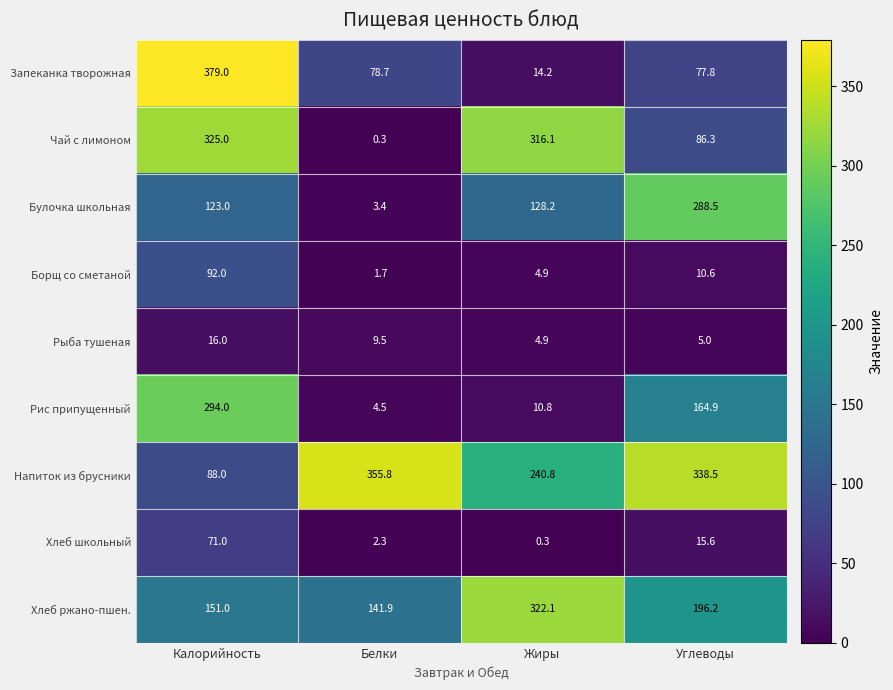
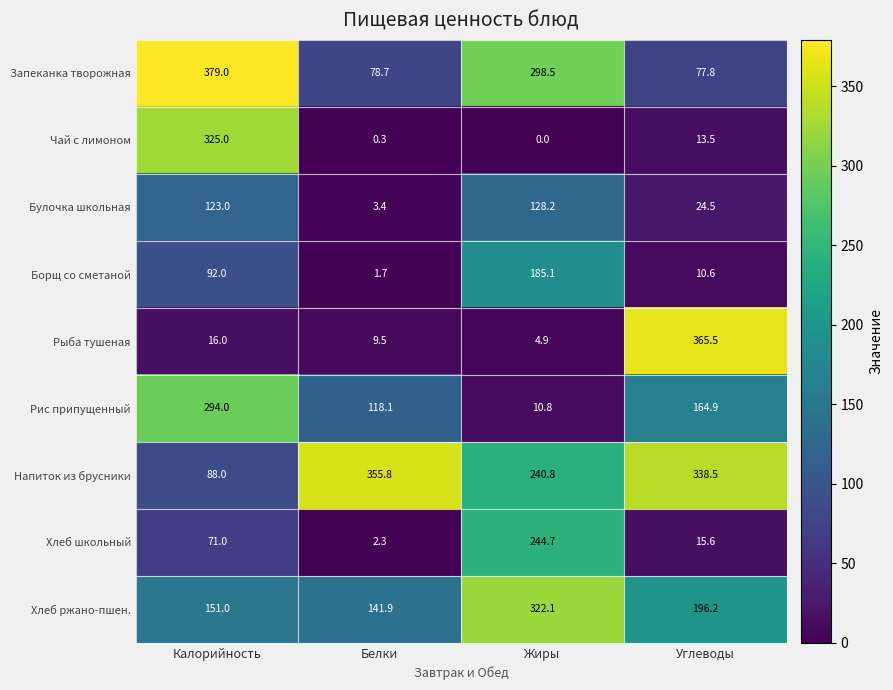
  {
    "Запеканка творожная": {
      "Калорийность": 379.0,
      "Белки": 78.7,
-     "Жиры": 14.2,
+     "Жиры": 298.5,
      "Углеводы": 77.8
    },
    "Чай с лимоном": {
      "Калорийность": 325.0,
      "Белки": 0.3,
-     "Жиры": 316.1,
-     "Углеводы": 86.3
+     "Жиры": 0.0,
+     "Углеводы": 13.5
    },
    "Булочка школьная": {
      "Калорийность": 123.0,
      "Белки": 3.4,
      "Жиры": 128.2,
-     "Углеводы": 288.5
+     "Углеводы": 24.5
    },
    "Борщ со сметаной": {
      "Калорийность": 92.0,
      "Белки": 1.7,
-     "Жиры": 4.9,
+     "Жиры": 185.1,
      "Углеводы": 10.6
    },
    "Рыба тушеная": {
      "Калорийность": 16.0,
      "Белки": 9.5,
      "Жиры": 4.9,
-     "Углеводы": 5.0
+     "Углеводы": 365.5
    },
    "Рис припущенный": {
      "Калорийность": 294.0,
-     "Белки": 4.5,
+     "Белки": 118.1,
      "Жиры": 10.8,
      "Углеводы": 164.9
    },
    "Напиток из брусники": {
      "Калорийность": 88.0,
      "Белки": 355.8,
      "Жиры": 240.8,
      "Углеводы": 338.5
    },
    "Хлеб школьный": {
      "Калорийность": 71.0,
      "Белки": 2.3,
-     "Жиры": 0.3,
+     "Жиры": 244.7,
      "Углеводы": 15.6
    },
    "Хлеб ржано-пшен.": {
      "Калорийность": 151.0,
      "Белки": 141.9,
      "Жиры": 322.1,
      "Углеводы": 196.2
    }
  }
